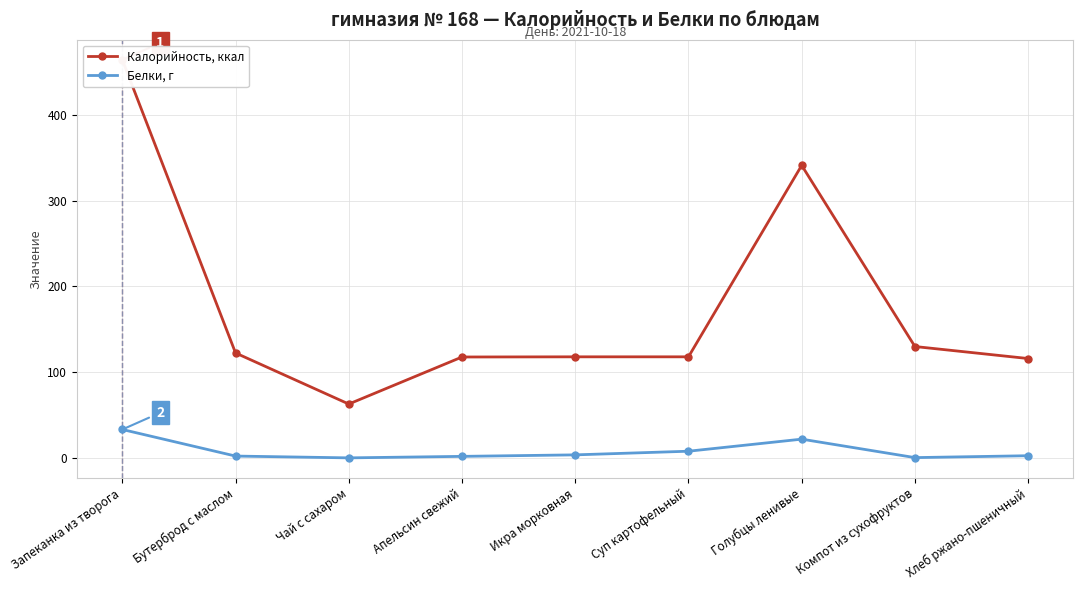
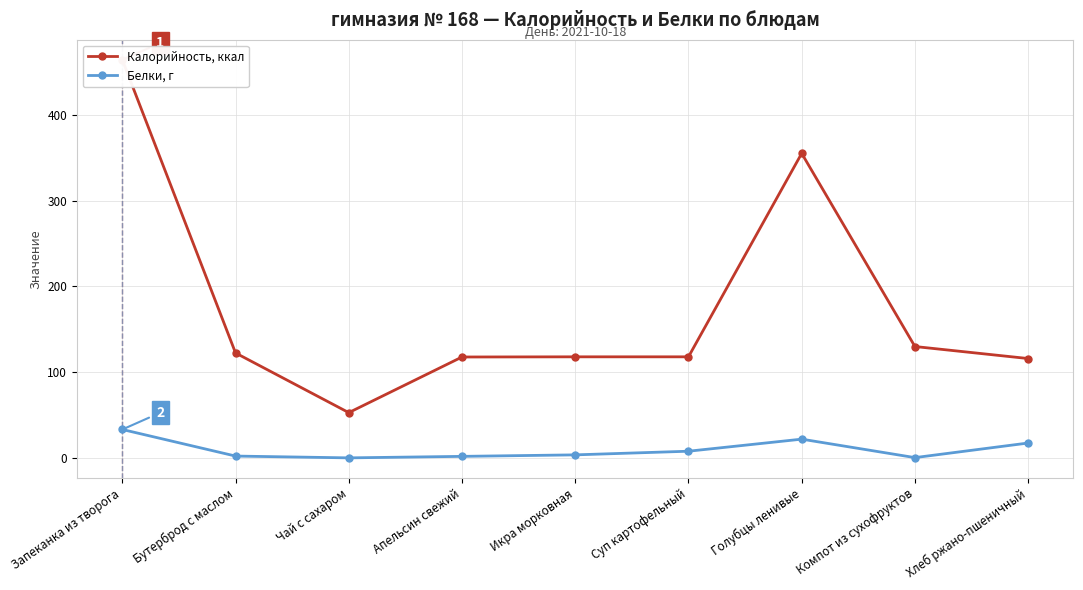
  {
    "Калорийность, ккал": {
      "Бутерброд с маслом": 120,
-     "Чай с сахаром": 60,
+     "Чай с сахаром": 50,
      "Апельсин свежий": 120,
      "Икра морковная": 120,
      "Суп картофельный": 120,
-     "Голубцы ленивые": 340,
+     "Голубцы ленивые": 360,
      "Компот из сухофруктов": 130,
      "Хлеб ржано-пшеничный": 120
    },
    "Белки, г": {
      "Запеканка из творога": 30,
      "Бутерброд с маслом": 0,
      "Чай с сахаром": 0,
      "Апельсин свежий": 0,
      "Икра морковная": 0,
      "Суп картофельный": 10,
      "Голубцы ленивые": 20,
      "Компот из сухофруктов": 0,
-     "Хлеб ржано-пшеничный": 0
+     "Хлеб ржано-пшеничный": 20
    }
  }
